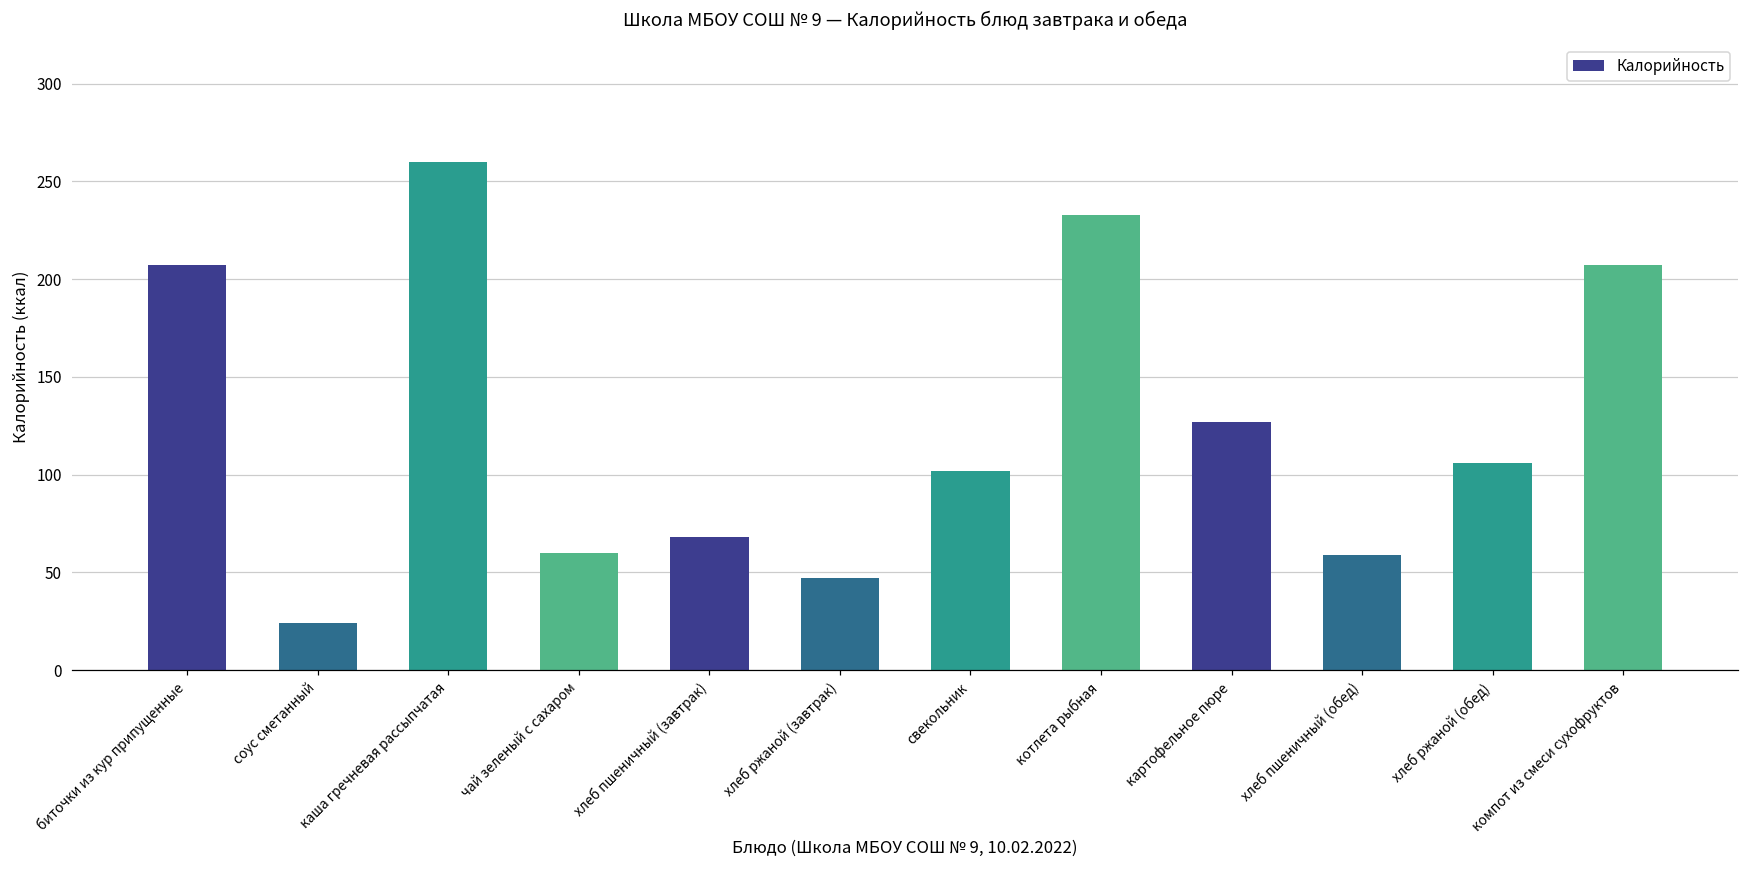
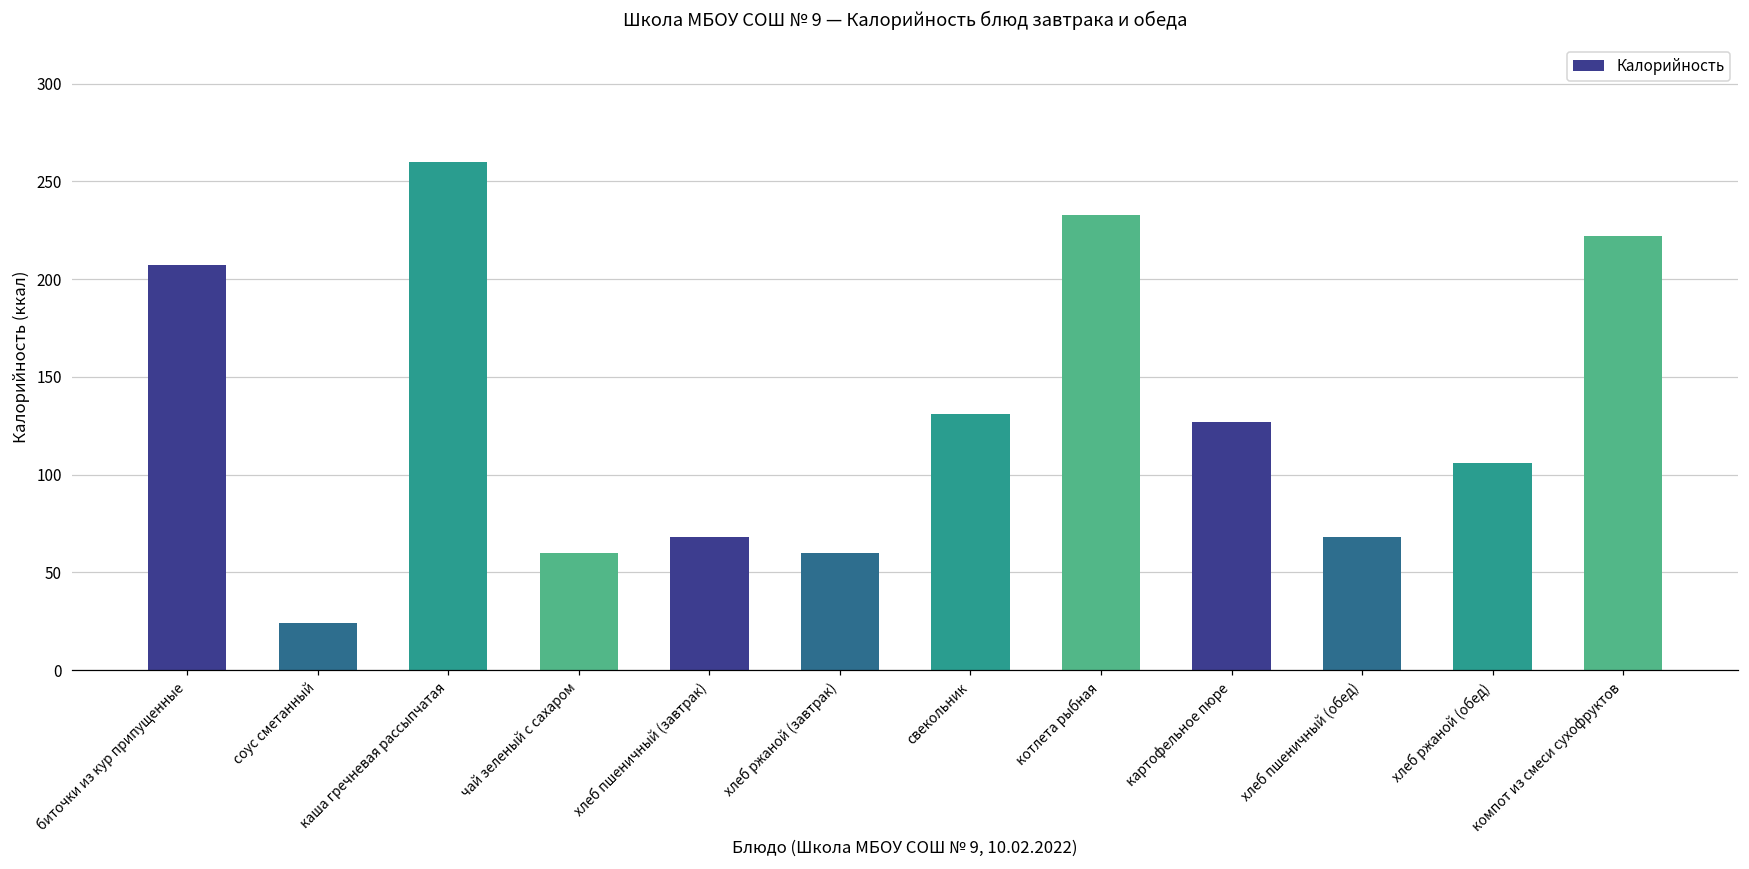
  {
    "биточки из кур припущенные": 207,
    "соус сметанный": 24,
    "каша гречневая рассыпчатая": 260,
    "чай зеленый с сахаром": 60,
    "хлеб пшеничный (завтрак)": 68,
-   "хлеб ржаной (завтрак)": 47,
-   "свекольник": 102,
+   "хлеб ржаной (завтрак)": 60,
+   "свекольник": 131,
    "котлета рыбная": 233,
    "картофельное пюре": 127,
-   "хлеб пшеничный (обед)": 59,
+   "хлеб пшеничный (обед)": 68,
    "хлеб ржаной (обед)": 106,
-   "компот из смеси сухофруктов": 207
+   "компот из смеси сухофруктов": 222
  }
